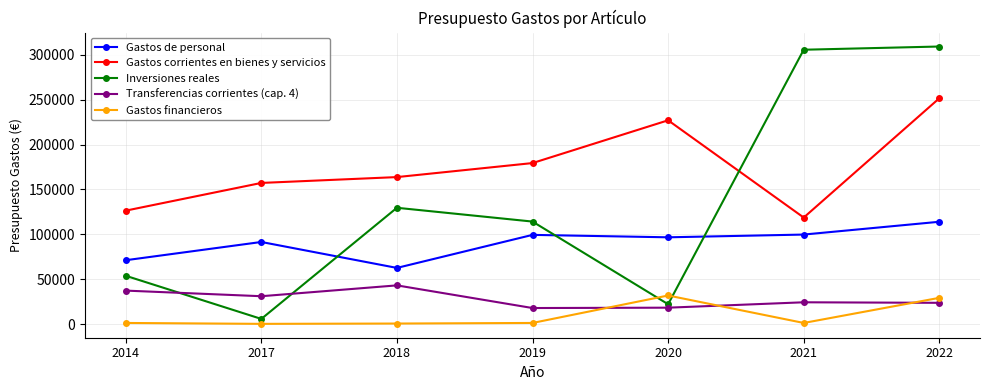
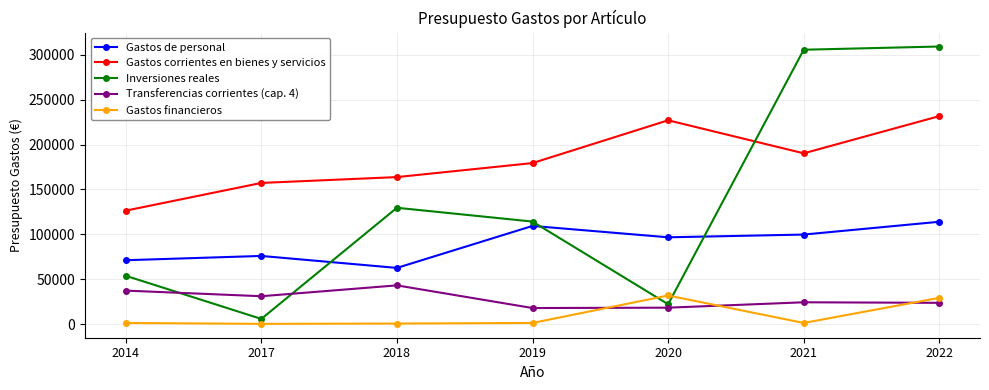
  {
    "Gastos de personal": {
      "2014": 70000,
-     "2017": 90000,
+     "2017": 80000,
      "2018": 60000,
-     "2019": 100000,
+     "2019": 110000,
      "2020": 100000,
      "2021": 100000,
      "2022": 110000
    },
    "Gastos corrientes en bienes y servicios": {
      "2014": 130000,
      "2017": 160000,
      "2018": 160000,
      "2019": 180000,
      "2020": 230000,
-     "2021": 120000,
-     "2022": 250000
+     "2021": 190000,
+     "2022": 230000
    },
    "Inversiones reales": {
      "2014": 50000,
      "2017": 10000,
      "2018": 130000,
      "2019": 110000,
      "2020": 20000,
      "2021": 310000,
      "2022": 310000
    },
    "Transferencias corrientes (cap. 4)": {
      "2014": 40000,
      "2017": 30000,
      "2018": 40000,
      "2019": 20000,
      "2020": 20000,
      "2021": 20000,
      "2022": 20000
    },
    "Gastos financieros": {
      "2014": 0,
      "2017": 0,
      "2018": 0,
      "2019": 0,
      "2020": 30000,
      "2021": 0,
      "2022": 30000
    }
  }
